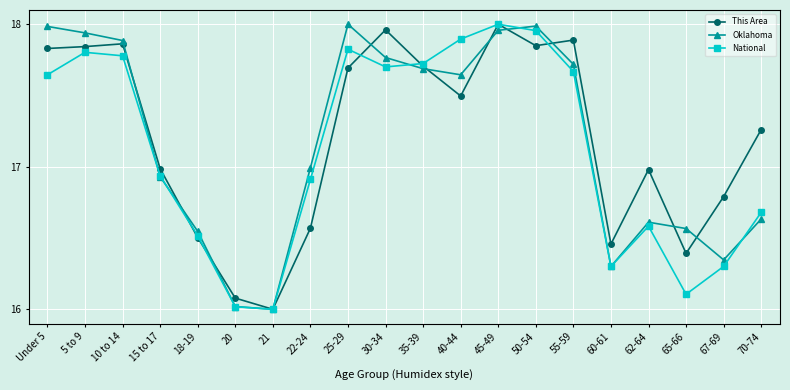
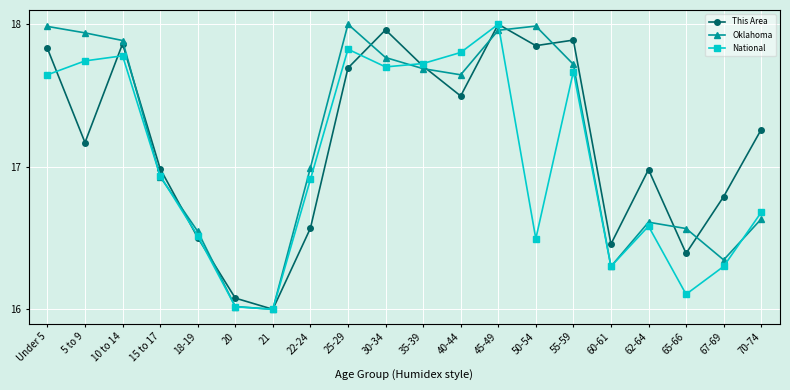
  {
    "This Area": {
      "Under 5": 17.83,
-     "5 to 9": 17.84,
+     "5 to 9": 17.17,
      "10 to 14": 17.86,
      "15 to 17": 16.99,
      "20": 16.08,
      "22-24": 16.57,
      "25-29": 17.69,
      "30-34": 17.96,
      "40-44": 17.50,
      "50-54": 17.85,
      "55-59": 17.89,
      "60-61": 16.46,
      "62-64": 16.98,
      "65-66": 16.39,
      "67-69": 16.79,
      "70-74": 17.26
    },
    "Oklahoma": {
      "Under 5": 17.98,
      "5 to 9": 17.94,
      "10 to 14": 17.89,
      "18-19": 16.55,
      "22-24": 16.99,
      "25-29": 18.00,
      "30-34": 17.77,
      "40-44": 17.65,
      "45-49": 17.96,
      "50-54": 17.99,
      "55-59": 17.72,
      "62-64": 16.61,
      "65-66": 16.57,
      "67-69": 16.35,
      "70-74": 16.63
    },
    "National": {
      "Under 5": 17.65,
-     "5 to 9": 17.80,
+     "5 to 9": 17.74,
      "10 to 14": 17.78,
      "22-24": 16.91,
      "25-29": 17.82,
      "30-34": 17.70,
      "35-39": 17.72,
-     "40-44": 17.90,
-     "50-54": 17.96,
+     "40-44": 17.80,
+     "50-54": 16.50,
      "55-59": 17.67,
      "62-64": 16.58,
      "65-66": 16.11,
      "67-69": 16.30,
      "70-74": 16.68
    }
  }
